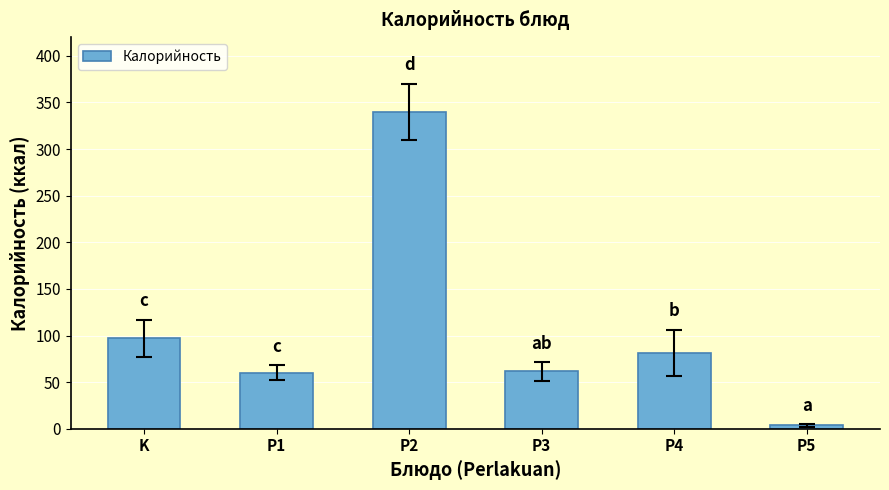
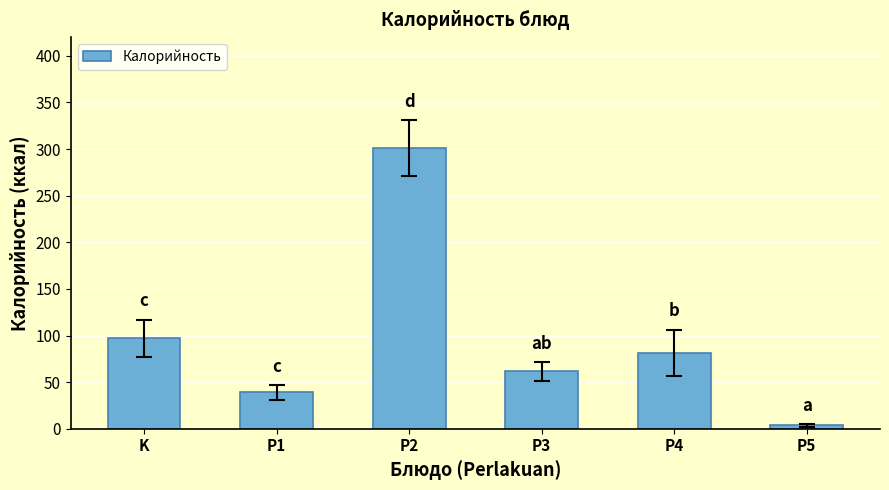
  {
    "Калорийность": {
      "K": 100,
-     "P1": 60,
-     "P2": 340,
+     "P1": 40,
+     "P2": 300,
      "P3": 60,
      "P4": 80,
      "P5": 0
    }
  }
